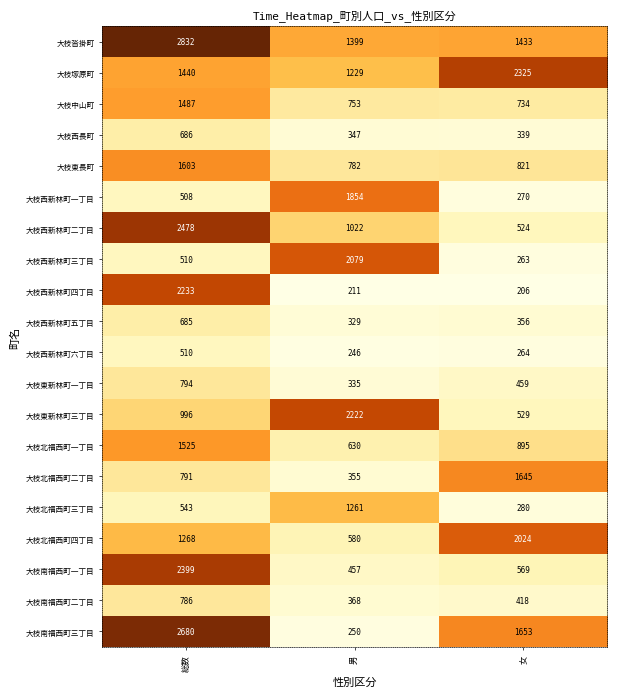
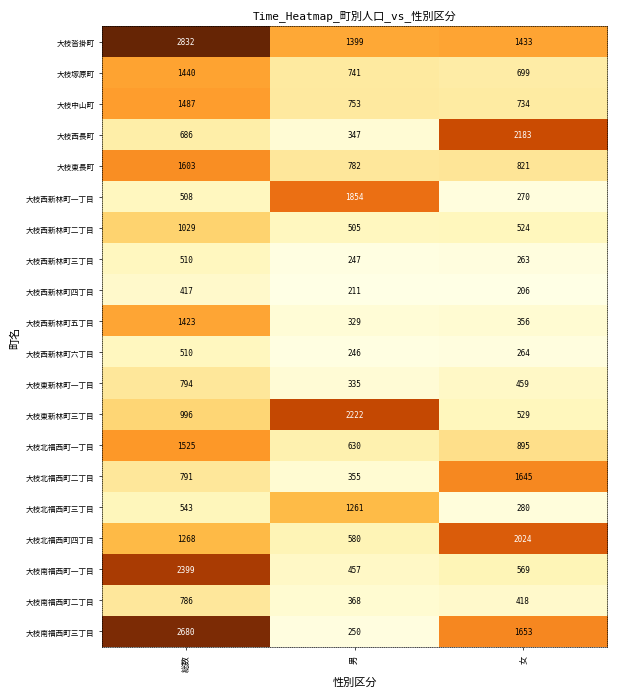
  {
    "大枝沓掛町": {
      "総数": 2832,
      "男": 1399,
      "女": 1433
    },
    "大枝塚原町": {
      "総数": 1440,
-     "男": 1229,
-     "女": 2325
+     "男": 741,
+     "女": 699
    },
    "大枝中山町": {
      "総数": 1487,
      "男": 753,
      "女": 734
    },
    "大枝西長町": {
      "総数": 686,
      "男": 347,
-     "女": 339
+     "女": 2183
    },
    "大枝東長町": {
      "総数": 1603,
      "男": 782,
      "女": 821
    },
    "大枝西新林町一丁目": {
      "総数": 508,
      "男": 1854,
      "女": 270
    },
    "大枝西新林町二丁目": {
-     "総数": 2478,
-     "男": 1022,
+     "総数": 1029,
+     "男": 505,
      "女": 524
    },
    "大枝西新林町三丁目": {
      "総数": 510,
-     "男": 2079,
+     "男": 247,
      "女": 263
    },
    "大枝西新林町四丁目": {
-     "総数": 2233,
+     "総数": 417,
      "男": 211,
      "女": 206
    },
    "大枝西新林町五丁目": {
-     "総数": 685,
+     "総数": 1423,
      "男": 329,
      "女": 356
    },
    "大枝西新林町六丁目": {
      "総数": 510,
      "男": 246,
      "女": 264
    },
    "大枝東新林町一丁目": {
      "総数": 794,
      "男": 335,
      "女": 459
    },
    "大枝東新林町三丁目": {
      "総数": 996,
      "男": 2222,
      "女": 529
    },
    "大枝北福西町一丁目": {
      "総数": 1525,
      "男": 630,
      "女": 895
    },
    "大枝北福西町二丁目": {
      "総数": 791,
      "男": 355,
      "女": 1645
    },
    "大枝北福西町三丁目": {
      "総数": 543,
      "男": 1261,
      "女": 280
    },
    "大枝北福西町四丁目": {
      "総数": 1268,
      "男": 580,
      "女": 2024
    },
    "大枝南福西町一丁目": {
      "総数": 2399,
      "男": 457,
      "女": 569
    },
    "大枝南福西町二丁目": {
      "総数": 786,
      "男": 368,
      "女": 418
    },
    "大枝南福西町三丁目": {
      "総数": 2680,
      "男": 250,
      "女": 1653
    }
  }
